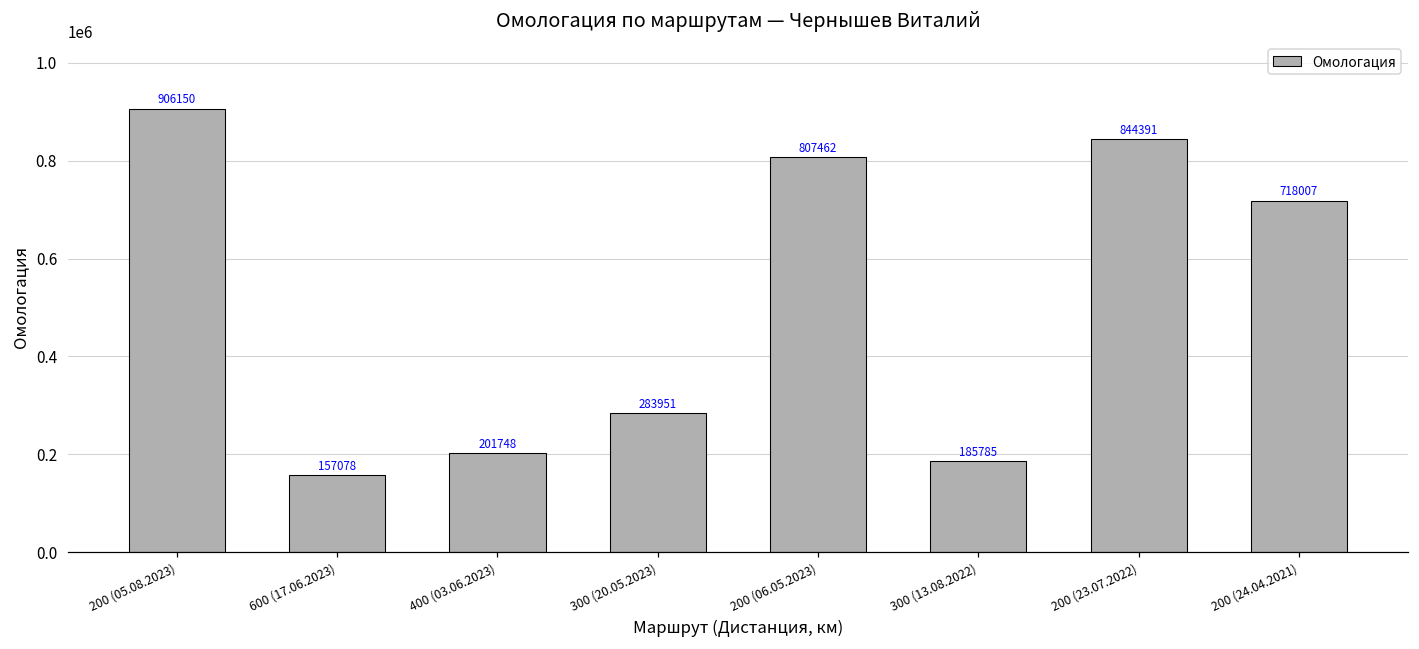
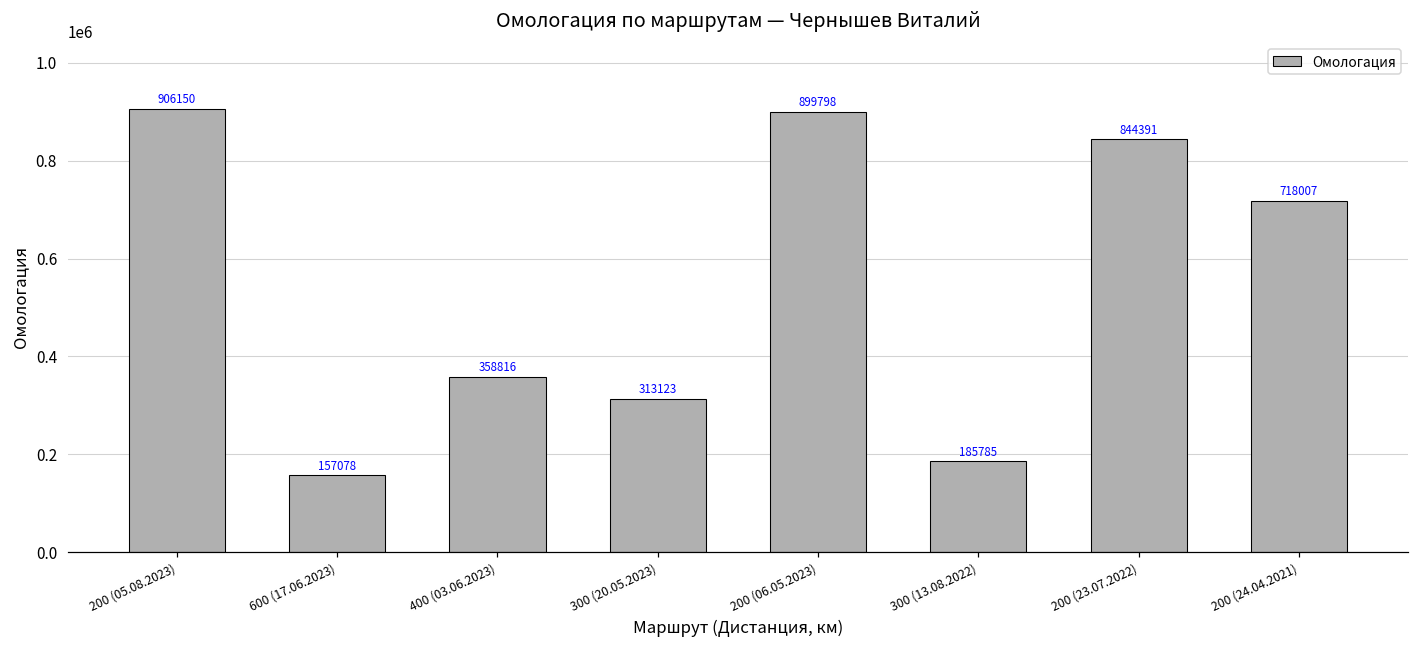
  {
    "200 (05.08.2023)": 906150,
    "600 (17.06.2023)": 157078,
-   "400 (03.06.2023)": 201748,
-   "300 (20.05.2023)": 283951,
-   "200 (06.05.2023)": 807462,
+   "400 (03.06.2023)": 358816,
+   "300 (20.05.2023)": 313123,
+   "200 (06.05.2023)": 899798,
    "300 (13.08.2022)": 185785,
    "200 (23.07.2022)": 844391,
    "200 (24.04.2021)": 718007
  }
